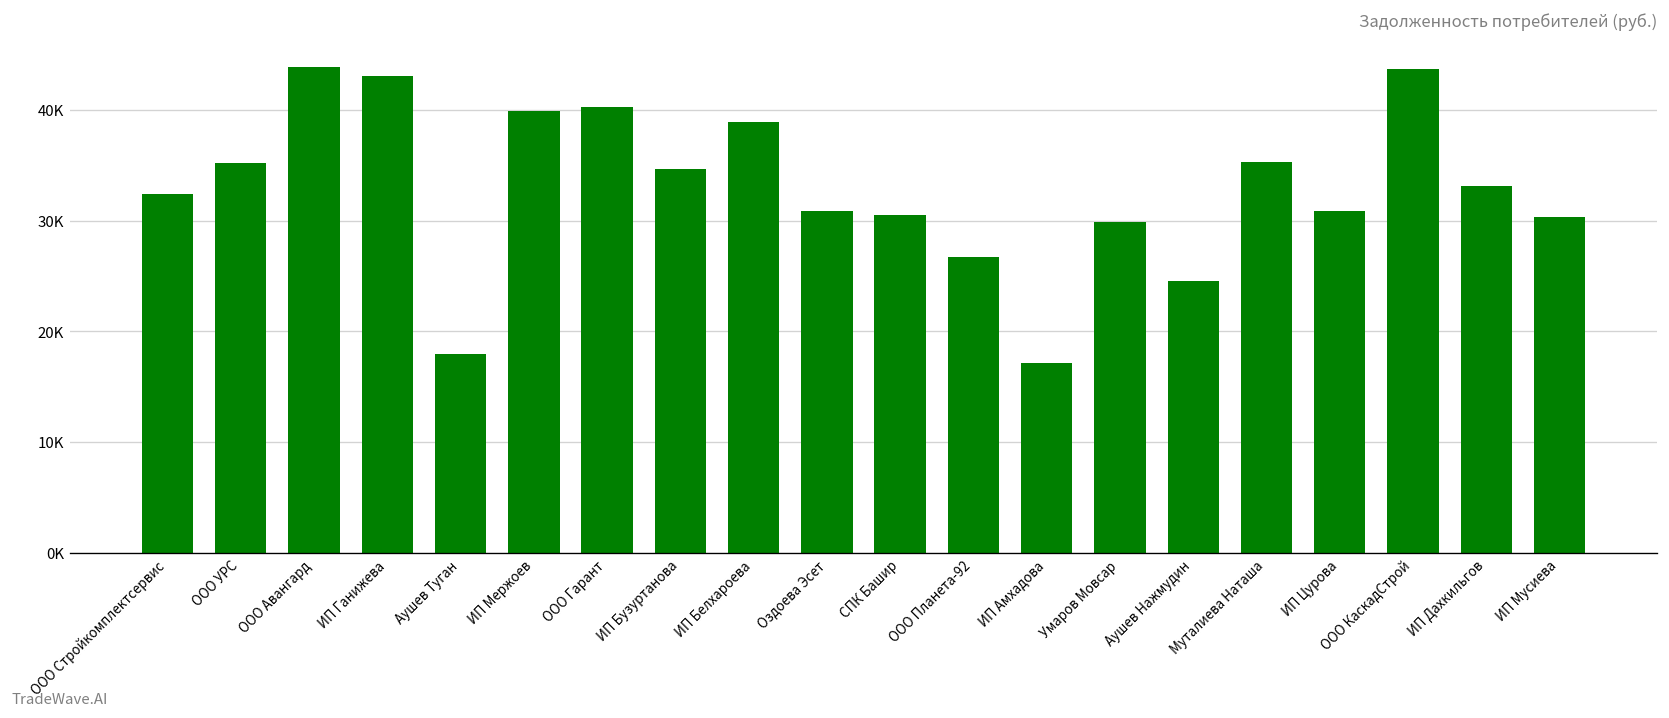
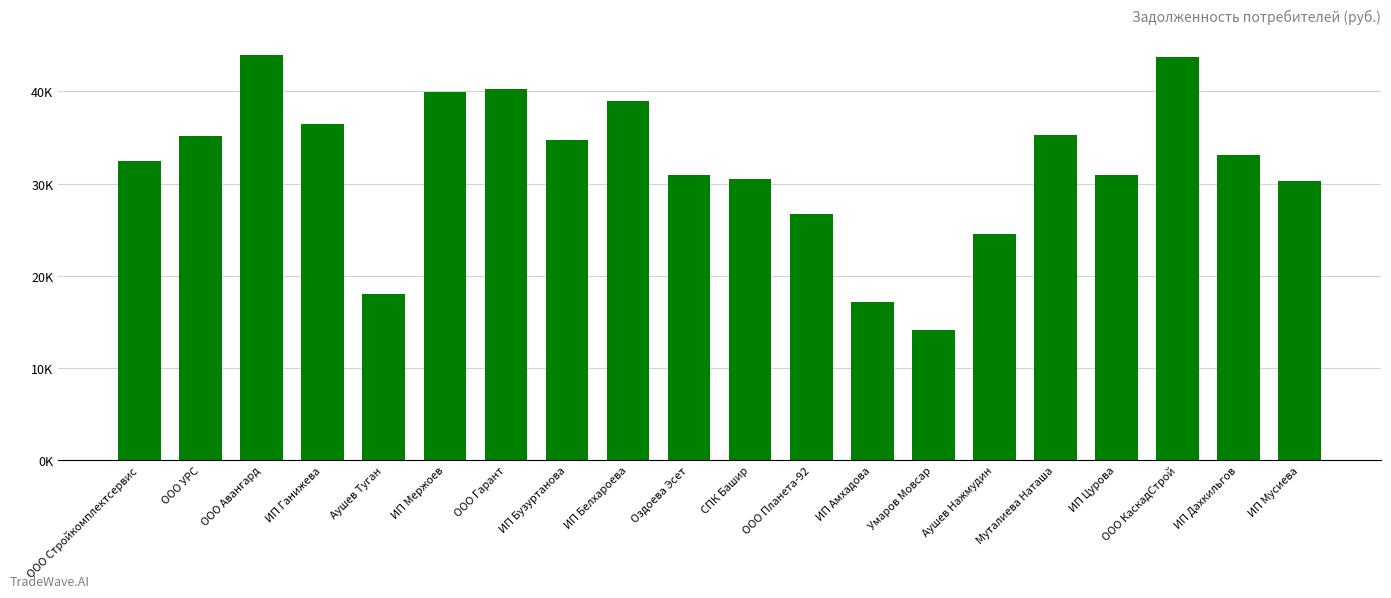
  {
    "ООО Стройкомплектсервис": 32000,
    "ООО УРС": 35000,
    "ООО Авангард": 44000,
-   "ИП Ганижева": 43000,
+   "ИП Ганижева": 36000,
    "Аушев Туган": 18000,
    "ИП Мержоев": 40000,
    "ООО Гарант": 40000,
    "ИП Бузуртанова": 35000,
    "ИП Белхароева": 39000,
    "Оздоева Эсет": 31000,
    "СПК Башир": 31000,
    "ООО Планета-92": 27000,
    "ИП Амхадова": 17000,
-   "Умаров Мовсар": 30000,
+   "Умаров Мовсар": 14000,
    "Аушев Нажмудин": 25000,
    "Муталиева Наташа": 35000,
    "ИП Цурова": 31000,
    "ООО КаскадСтрой": 44000,
    "ИП Дахкильгов": 33000,
    "ИП Мусиева": 30000
  }
